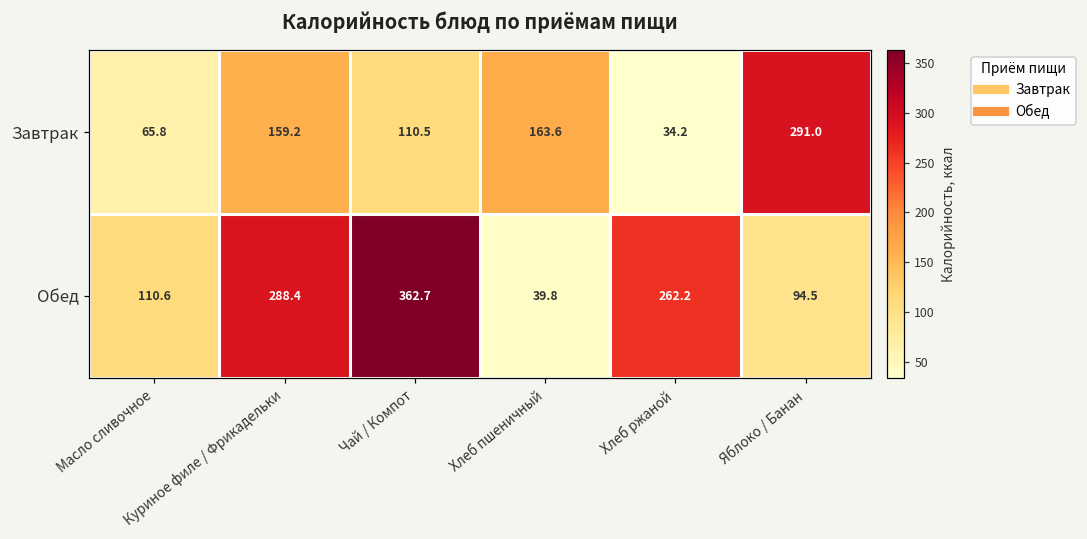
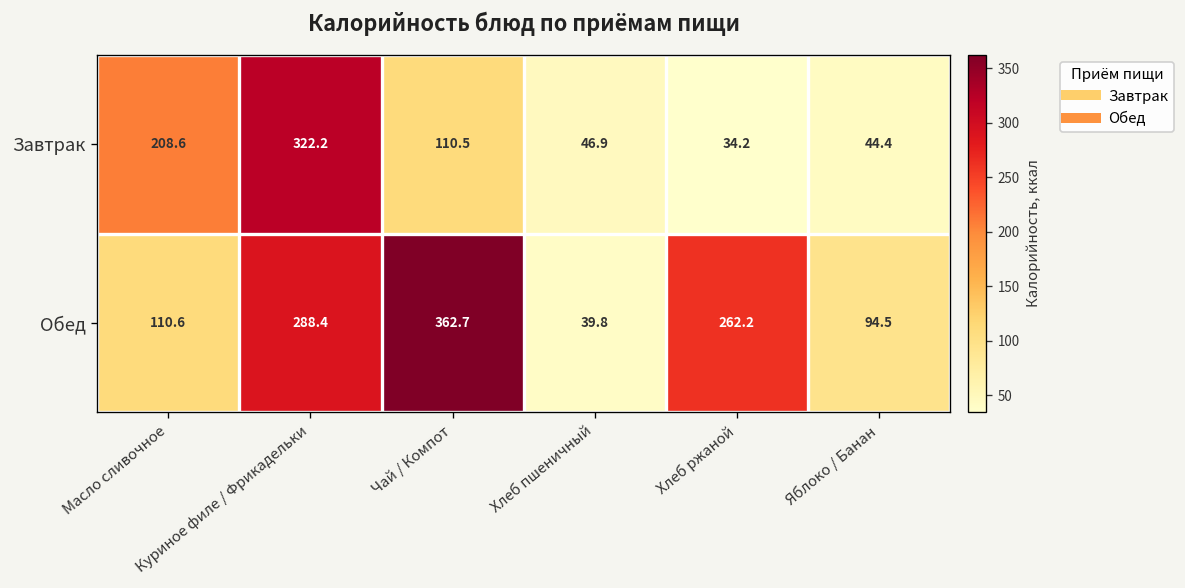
  {
    "Завтрак": {
-     "Масло сливочное": 65.8,
-     "Куриное филе / Фрикадельки": 159.2,
+     "Масло сливочное": 208.6,
+     "Куриное филе / Фрикадельки": 322.2,
      "Чай / Компот": 110.5,
-     "Хлеб пшеничный": 163.6,
+     "Хлеб пшеничный": 46.9,
      "Хлеб ржаной": 34.2,
-     "Яблоко / Банан": 291.0
+     "Яблоко / Банан": 44.4
    },
    "Обед": {
      "Масло сливочное": 110.6,
      "Куриное филе / Фрикадельки": 288.4,
      "Чай / Компот": 362.7,
      "Хлеб пшеничный": 39.8,
      "Хлеб ржаной": 262.2,
      "Яблоко / Банан": 94.5
    }
  }
